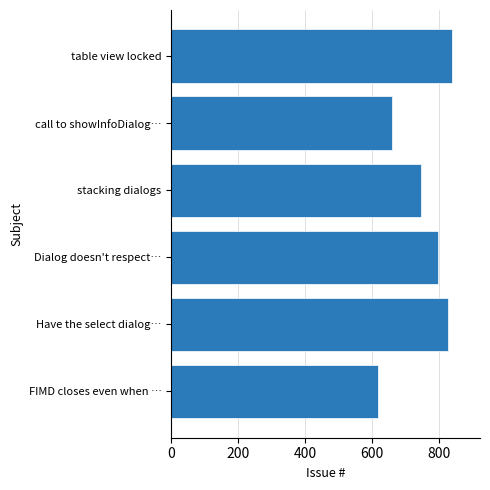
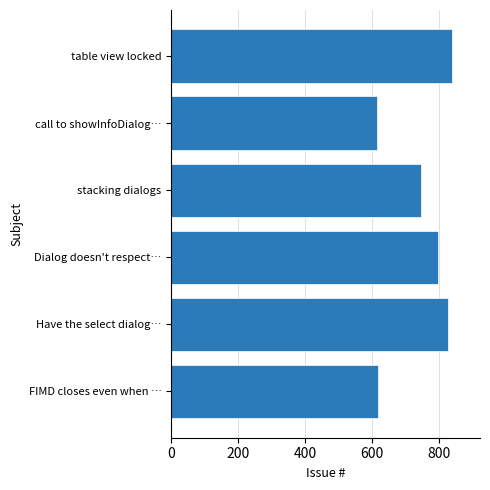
  {
    "table view locked": 840,
-   "call to showInfoDialog…": 660,
+   "call to showInfoDialog…": 610,
    "stacking dialogs": 750,
    "Dialog doesn't respect…": 800,
    "Have the select dialog…": 830,
    "FIMD closes even when …": 620
  }
